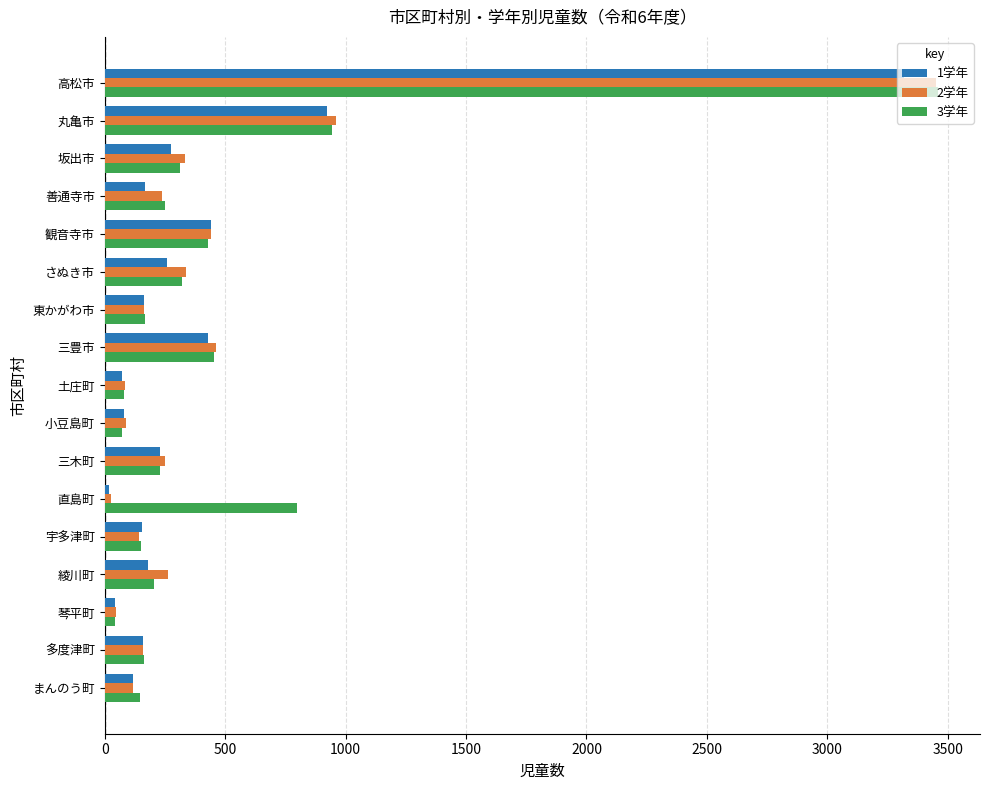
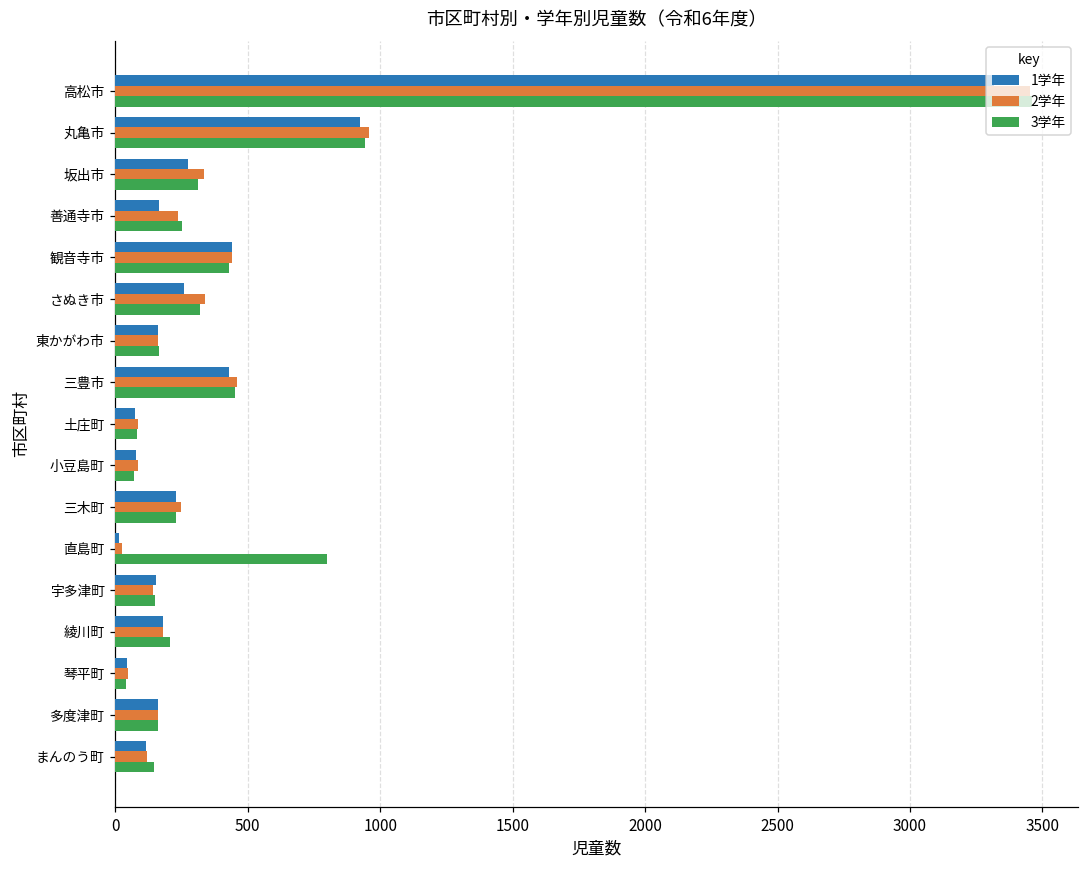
  {
    "1学年": {
      "丸亀市": 920,
      "坂出市": 270,
      "善通寺市": 170,
      "観音寺市": 440,
      "さぬき市": 260,
      "東かがわ市": 160,
      "三豊市": 430,
      "土庄町": 70,
      "小豆島町": 80,
      "三木町": 230,
      "直島町": 20,
      "宇多津町": 150,
      "綾川町": 180,
      "琴平町": 40,
      "多度津町": 160,
      "まんのう町": 120
    },
    "2学年": {
      "丸亀市": 960,
      "坂出市": 330,
      "善通寺市": 240,
      "観音寺市": 440,
      "さぬき市": 340,
      "東かがわ市": 160,
      "三豊市": 460,
      "土庄町": 80,
      "小豆島町": 90,
      "三木町": 250,
      "直島町": 30,
      "宇多津町": 140,
-     "綾川町": 260,
+     "綾川町": 180,
      "琴平町": 50,
      "多度津町": 160,
      "まんのう町": 120
    },
    "3学年": {
      "丸亀市": 940,
      "坂出市": 310,
      "善通寺市": 250,
      "観音寺市": 430,
      "さぬき市": 320,
      "東かがわ市": 170,
      "三豊市": 450,
      "土庄町": 80,
      "小豆島町": 70,
      "三木町": 230,
      "直島町": 800,
      "宇多津町": 150,
      "綾川町": 210,
      "琴平町": 40,
      "多度津町": 160,
      "まんのう町": 150
    }
  }
